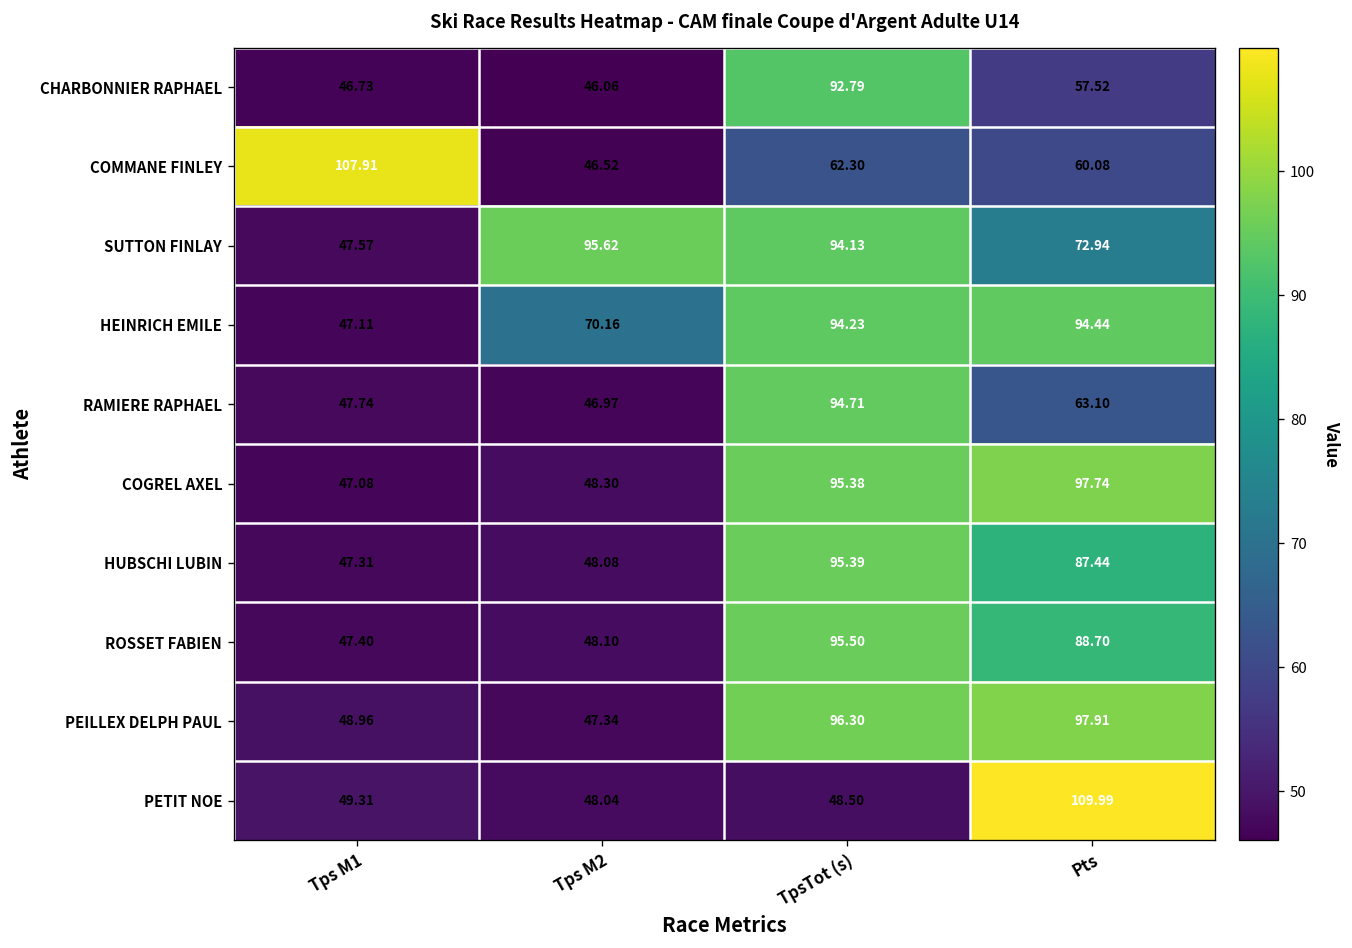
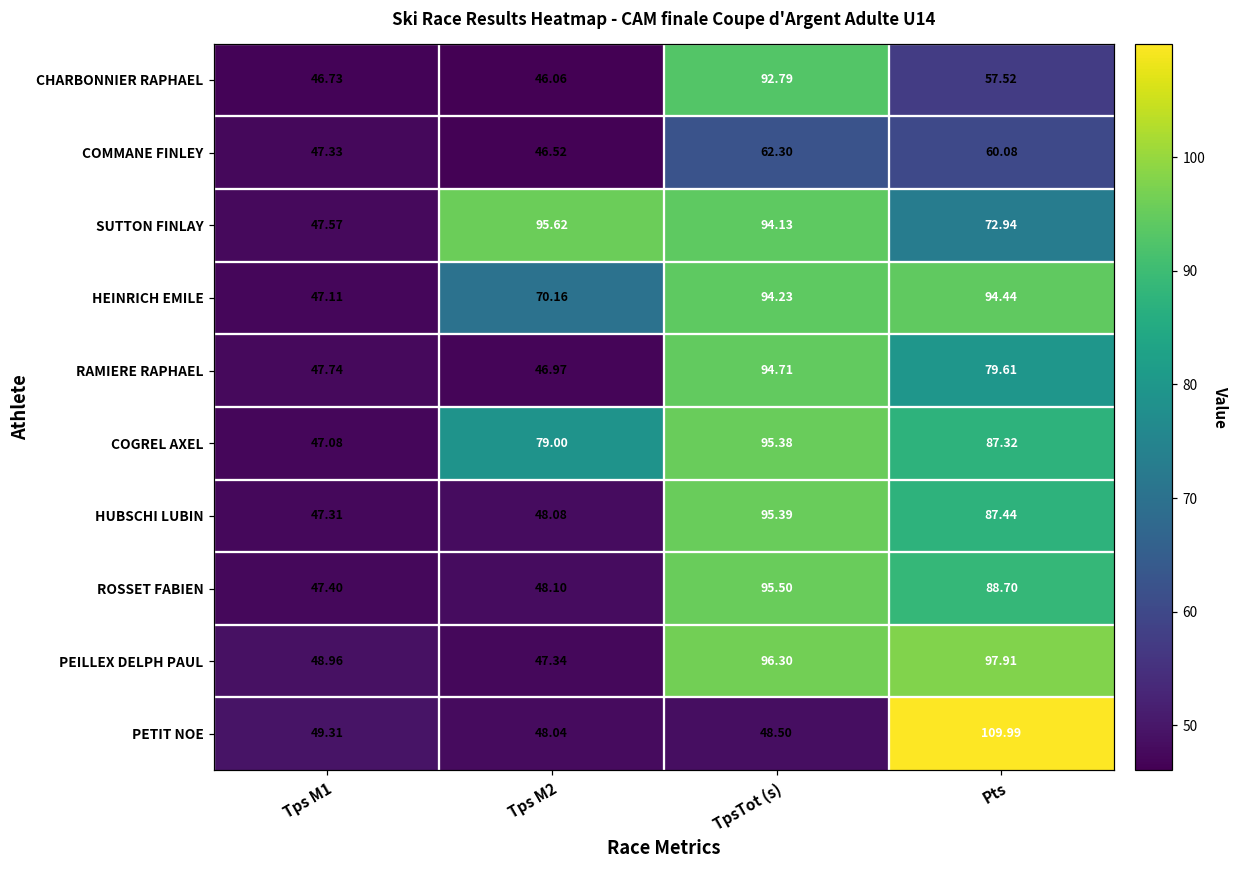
  {
    "CHARBONNIER RAPHAEL": {
      "Tps M1": 46.73,
      "Tps M2": 46.06,
      "TpsTot (s)": 92.79,
      "Pts": 57.52
    },
    "COMMANE FINLEY": {
-     "Tps M1": 107.91,
+     "Tps M1": 47.33,
      "Tps M2": 46.52,
      "TpsTot (s)": 62.30,
      "Pts": 60.08
    },
    "SUTTON FINLAY": {
      "Tps M1": 47.57,
      "Tps M2": 95.62,
      "TpsTot (s)": 94.13,
      "Pts": 72.94
    },
    "HEINRICH EMILE": {
      "Tps M1": 47.11,
      "Tps M2": 70.16,
      "TpsTot (s)": 94.23,
      "Pts": 94.44
    },
    "RAMIERE RAPHAEL": {
      "Tps M1": 47.74,
      "Tps M2": 46.97,
      "TpsTot (s)": 94.71,
-     "Pts": 63.10
+     "Pts": 79.61
    },
    "COGREL AXEL": {
      "Tps M1": 47.08,
-     "Tps M2": 48.30,
+     "Tps M2": 79.00,
      "TpsTot (s)": 95.38,
-     "Pts": 97.74
+     "Pts": 87.32
    },
    "HUBSCHI LUBIN": {
      "Tps M1": 47.31,
      "Tps M2": 48.08,
      "TpsTot (s)": 95.39,
      "Pts": 87.44
    },
    "ROSSET FABIEN": {
      "Tps M1": 47.40,
      "Tps M2": 48.10,
      "TpsTot (s)": 95.50,
      "Pts": 88.70
    },
    "PEILLEX DELPH PAUL": {
      "Tps M1": 48.96,
      "Tps M2": 47.34,
      "TpsTot (s)": 96.30,
      "Pts": 97.91
    },
    "PETIT NOE": {
      "Tps M1": 49.31,
      "Tps M2": 48.04,
      "TpsTot (s)": 48.50,
      "Pts": 109.99
    }
  }
